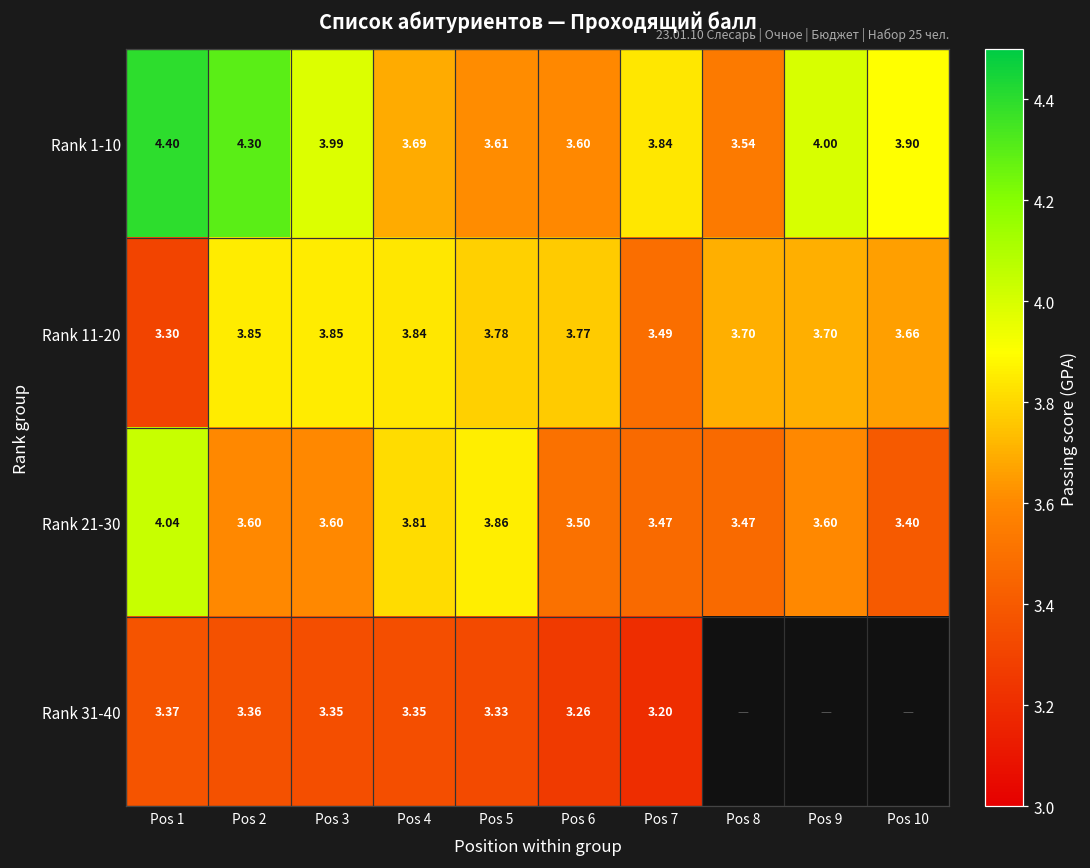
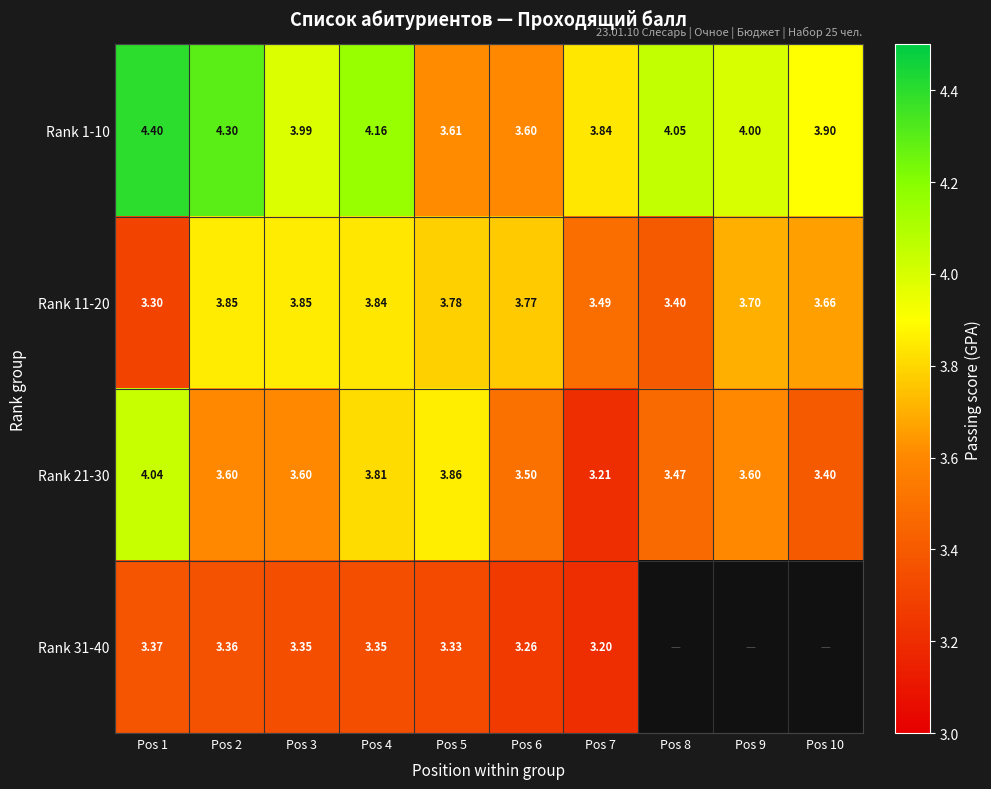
  {
    "Rank 1-10": {
      "Pos 1": 4.40,
      "Pos 2": 4.30,
      "Pos 3": 3.99,
-     "Pos 4": 3.69,
+     "Pos 4": 4.16,
      "Pos 5": 3.61,
      "Pos 6": 3.60,
      "Pos 7": 3.84,
-     "Pos 8": 3.54,
+     "Pos 8": 4.05,
      "Pos 9": 4.00,
      "Pos 10": 3.90
    },
    "Rank 11-20": {
      "Pos 1": 3.30,
      "Pos 2": 3.85,
      "Pos 3": 3.85,
      "Pos 4": 3.84,
      "Pos 5": 3.78,
      "Pos 6": 3.77,
      "Pos 7": 3.49,
-     "Pos 8": 3.70,
+     "Pos 8": 3.40,
      "Pos 9": 3.70,
      "Pos 10": 3.66
    },
    "Rank 21-30": {
      "Pos 1": 4.04,
      "Pos 2": 3.60,
      "Pos 3": 3.60,
      "Pos 4": 3.81,
      "Pos 5": 3.86,
      "Pos 6": 3.50,
-     "Pos 7": 3.47,
+     "Pos 7": 3.21,
      "Pos 8": 3.47,
      "Pos 9": 3.60,
      "Pos 10": 3.40
    },
    "Rank 31-40": {
      "Pos 1": 3.37,
      "Pos 2": 3.36,
      "Pos 3": 3.35,
      "Pos 4": 3.35,
      "Pos 5": 3.33,
      "Pos 6": 3.26,
      "Pos 7": 3.20
    }
  }
